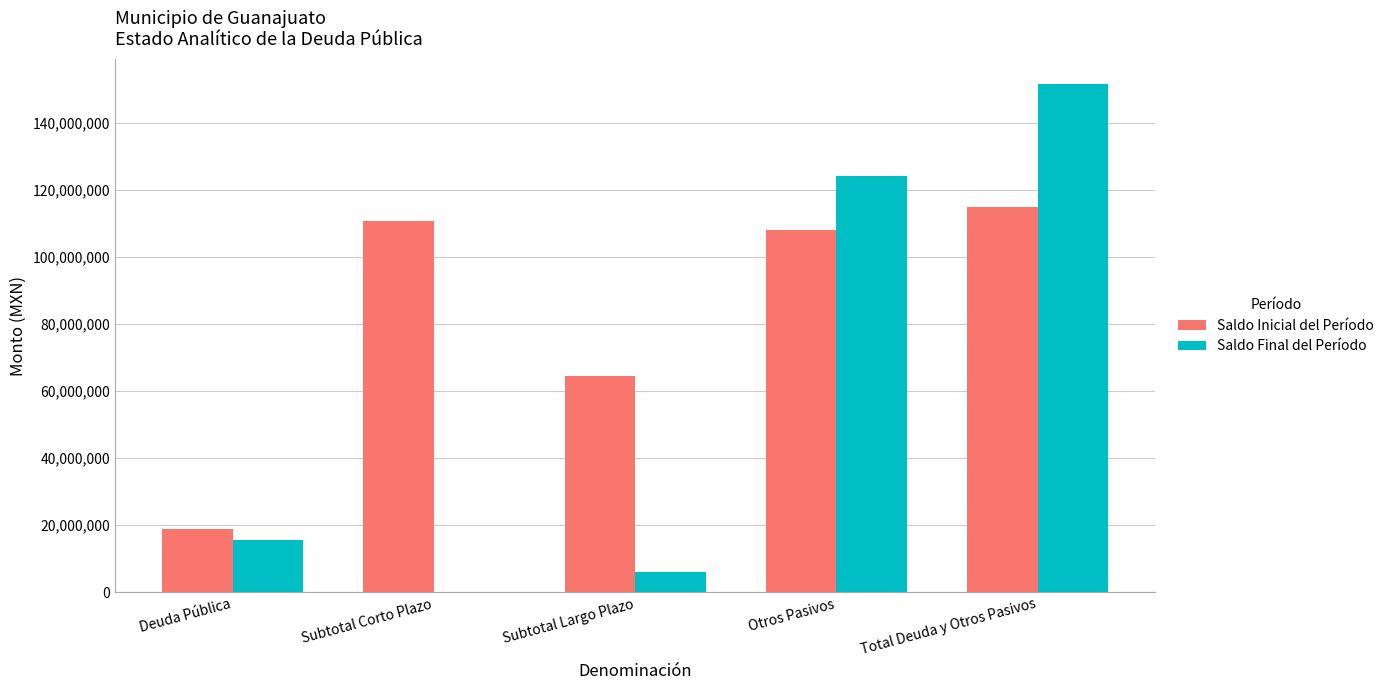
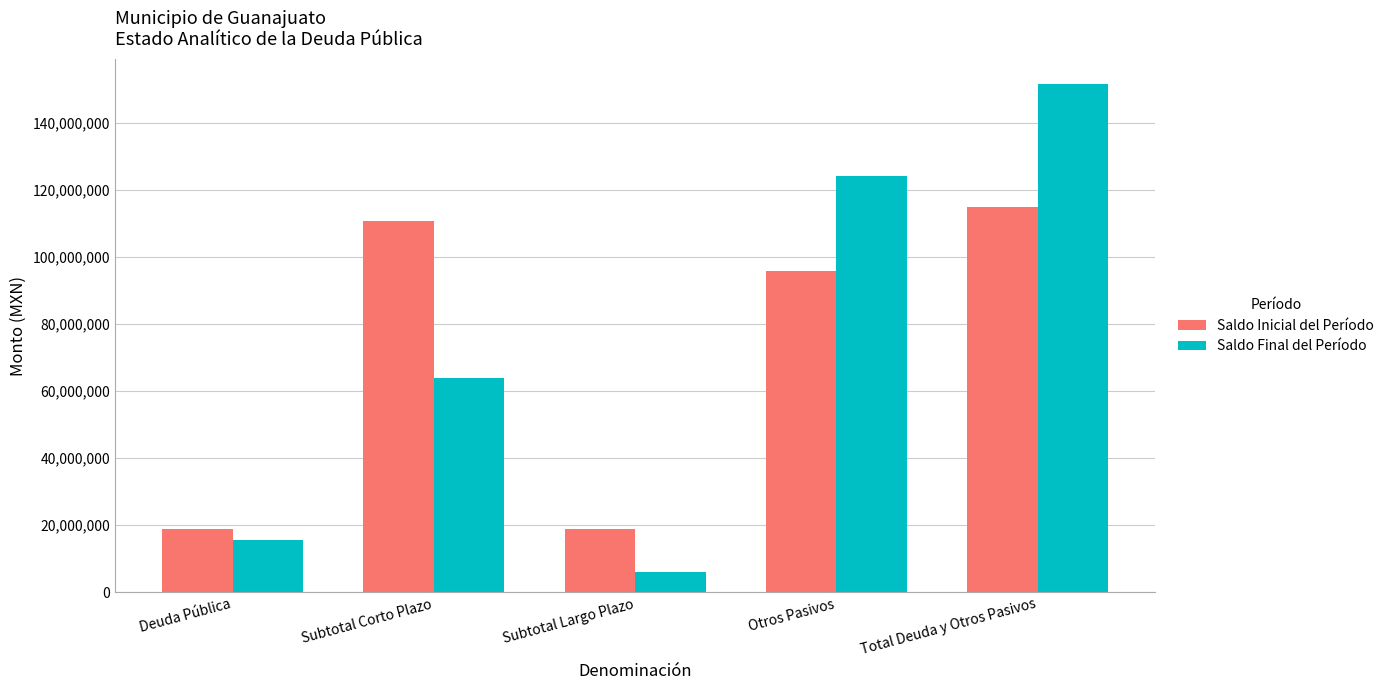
  {
    "Saldo Inicial del Período": {
      "Deuda Pública": "19,000,000",
      "Subtotal Corto Plazo": "111,000,000",
-     "Subtotal Largo Plazo": "65,000,000",
-     "Otros Pasivos": "108,000,000",
+     "Subtotal Largo Plazo": "19,000,000",
+     "Otros Pasivos": "96,000,000",
      "Total Deuda y Otros Pasivos": "115,000,000"
    },
    "Saldo Final del Período": {
      "Deuda Pública": "16,000,000",
-     "Subtotal Corto Plazo": "0",
+     "Subtotal Corto Plazo": "64,000,000",
      "Subtotal Largo Plazo": "6,000,000",
      "Otros Pasivos": "124,000,000",
      "Total Deuda y Otros Pasivos": "152,000,000"
    }
  }
